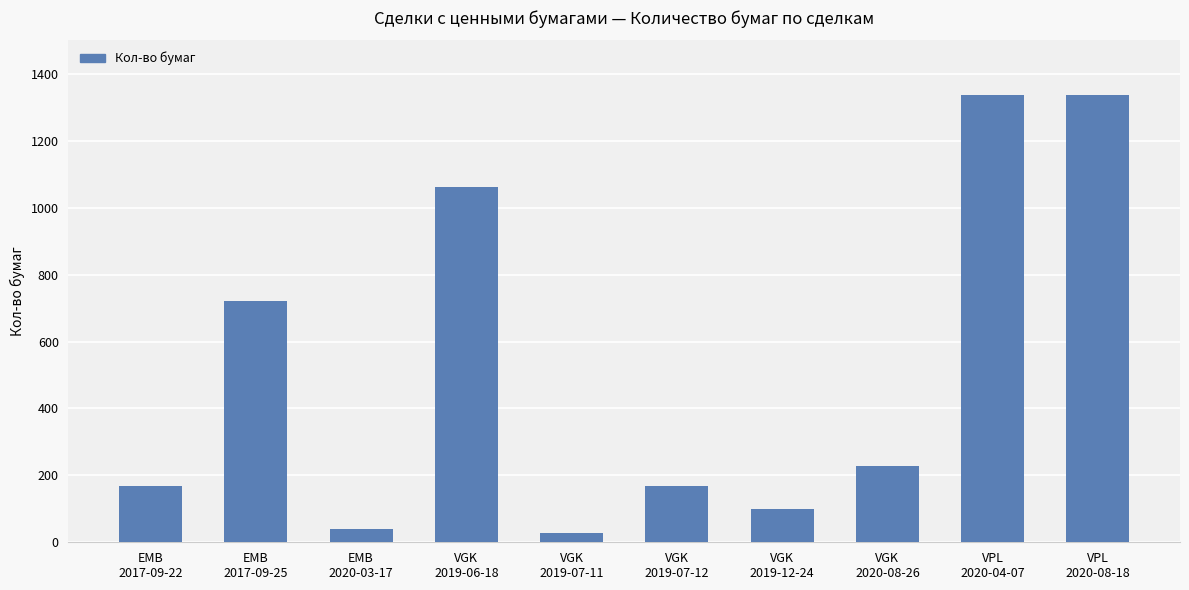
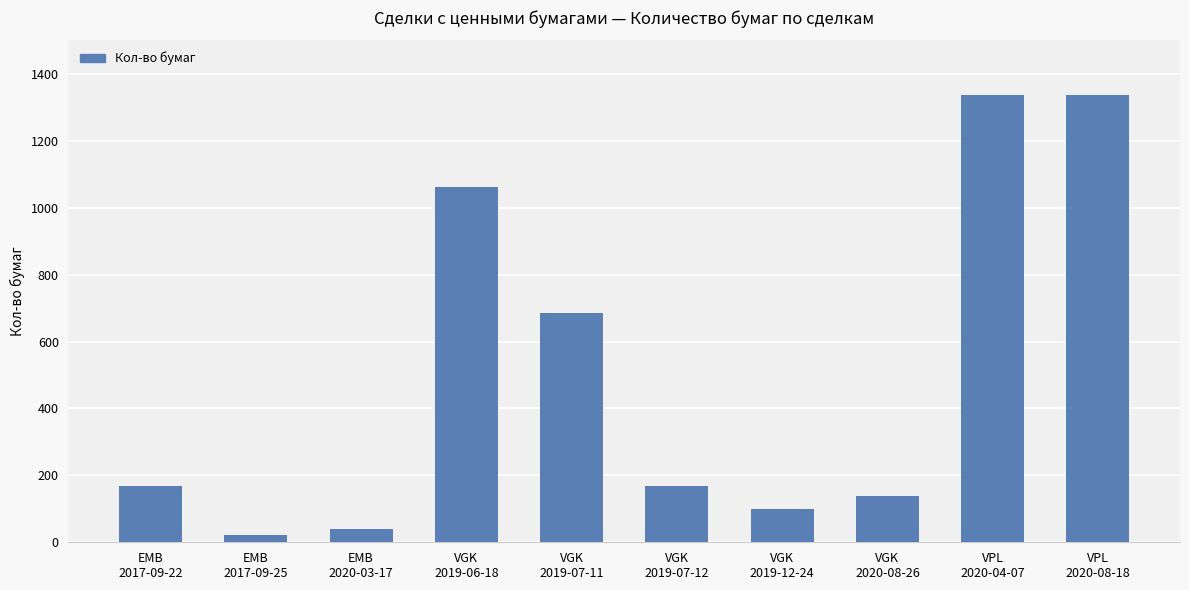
  {
    "EMB 2017-09-22": 170,
-   "EMB 2017-09-25": 720,
+   "EMB 2017-09-25": 20,
    "EMB 2020-03-17": 40,
    "VGK 2019-06-18": 1060,
-   "VGK 2019-07-11": 30,
+   "VGK 2019-07-11": 690,
    "VGK 2019-07-12": 170,
    "VGK 2019-12-24": 100,
-   "VGK 2020-08-26": 230,
+   "VGK 2020-08-26": 140,
    "VPL 2020-04-07": 1340,
    "VPL 2020-08-18": 1340
  }
